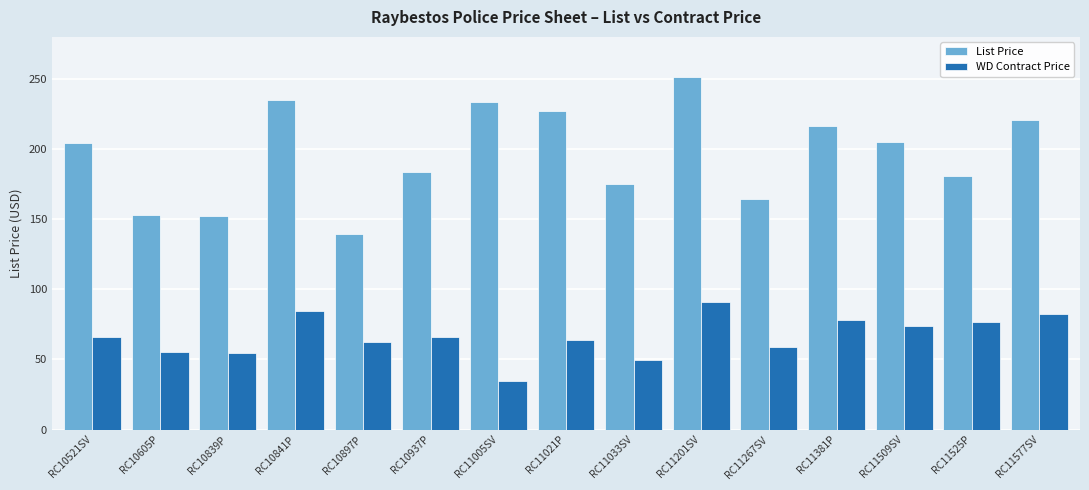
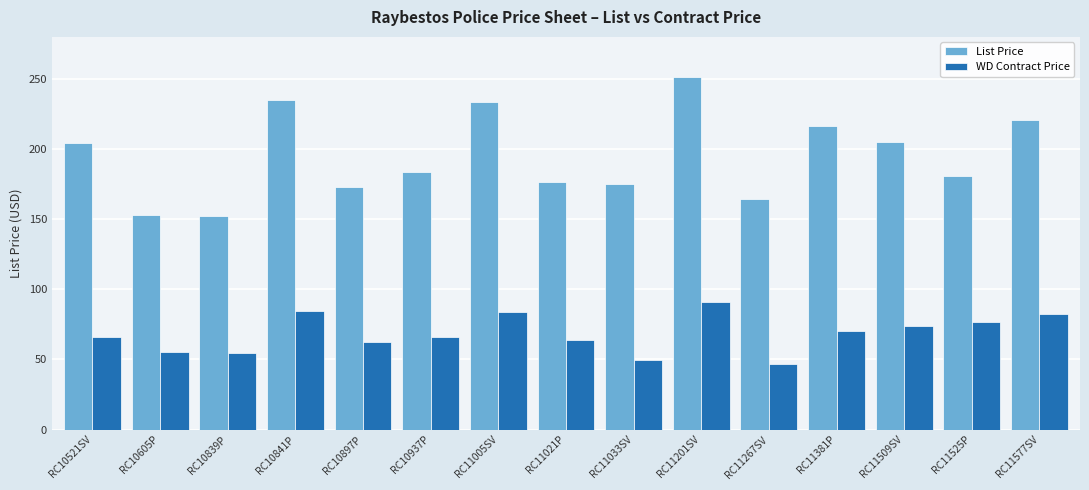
  {
    "List Price": {
      "RC10521SV": 204,
      "RC10605P": 153,
      "RC10839P": 152,
      "RC10841P": 235,
-     "RC10897P": 139,
+     "RC10897P": 173,
      "RC10937P": 184,
      "RC11005SV": 234,
-     "RC11021P": 227,
+     "RC11021P": 177,
      "RC11033SV": 175,
      "RC11201SV": 252,
      "RC11267SV": 164,
      "RC11381P": 217,
      "RC11509SV": 205,
      "RC11525P": 181,
      "RC11577SV": 220
    },
    "WD Contract Price": {
      "RC10521SV": 66,
      "RC10605P": 55,
      "RC10839P": 55,
      "RC10841P": 85,
      "RC10897P": 62,
      "RC10937P": 66,
-     "RC11005SV": 35,
+     "RC11005SV": 84,
      "RC11021P": 64,
      "RC11033SV": 50,
      "RC11201SV": 91,
-     "RC11267SV": 59,
-     "RC11381P": 78,
+     "RC11267SV": 46,
+     "RC11381P": 70,
      "RC11509SV": 74,
      "RC11525P": 77,
      "RC11577SV": 83
    }
  }
